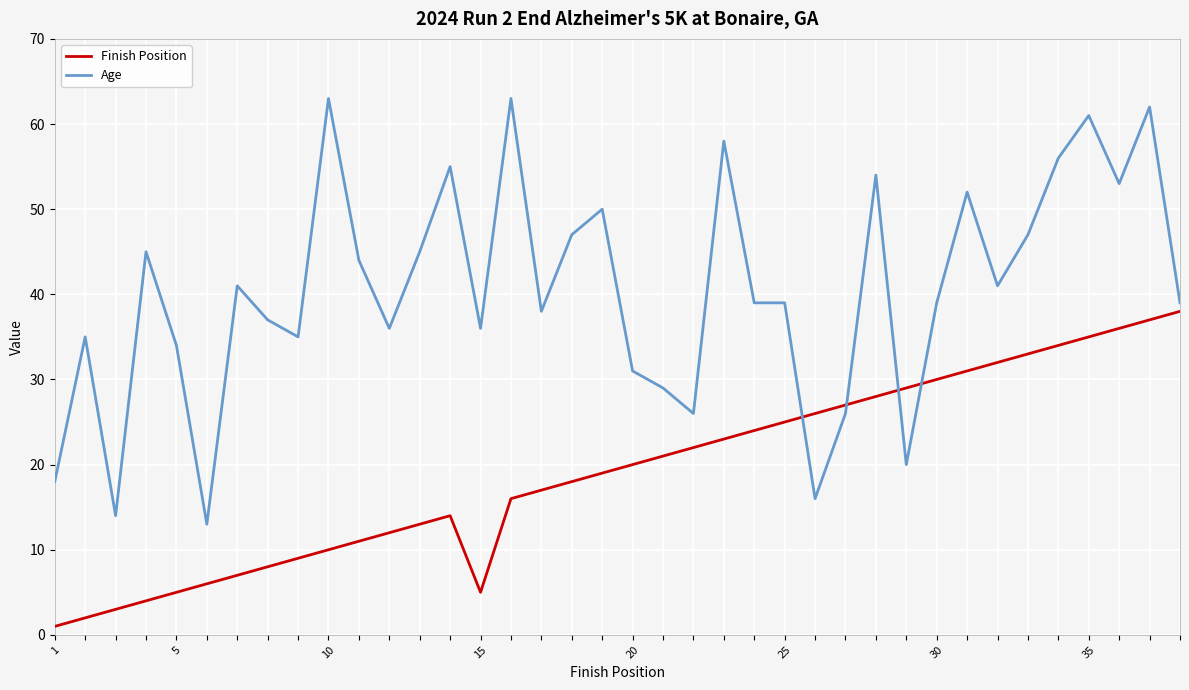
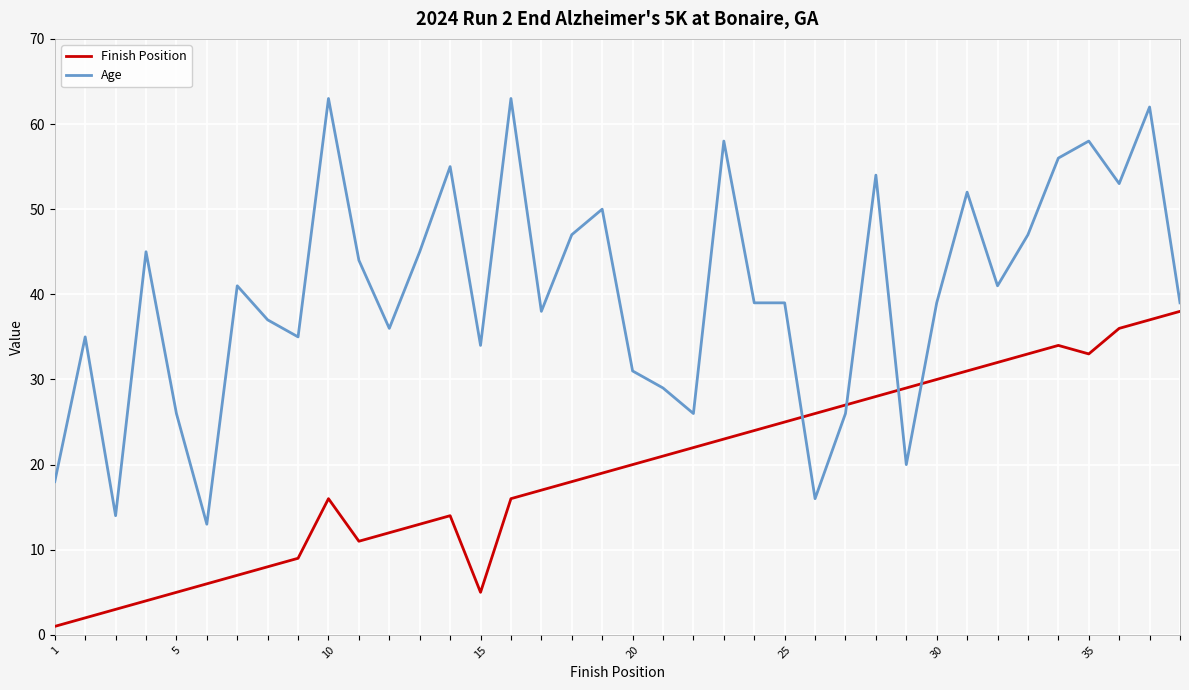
  {
    "Finish Position": {
      "1": 1,
      "5": 5,
-     "10": 10,
+     "10": 16,
      "15": 5,
      "20": 20,
      "25": 25,
      "30": 30,
-     "35": 35
+     "35": 33
    },
    "Age": {
      "1": 18,
-     "5": 34,
+     "5": 26,
      "10": 63,
-     "15": 36,
+     "15": 34,
      "20": 31,
      "25": 39,
      "30": 39,
-     "35": 61
+     "35": 58
    }
  }
